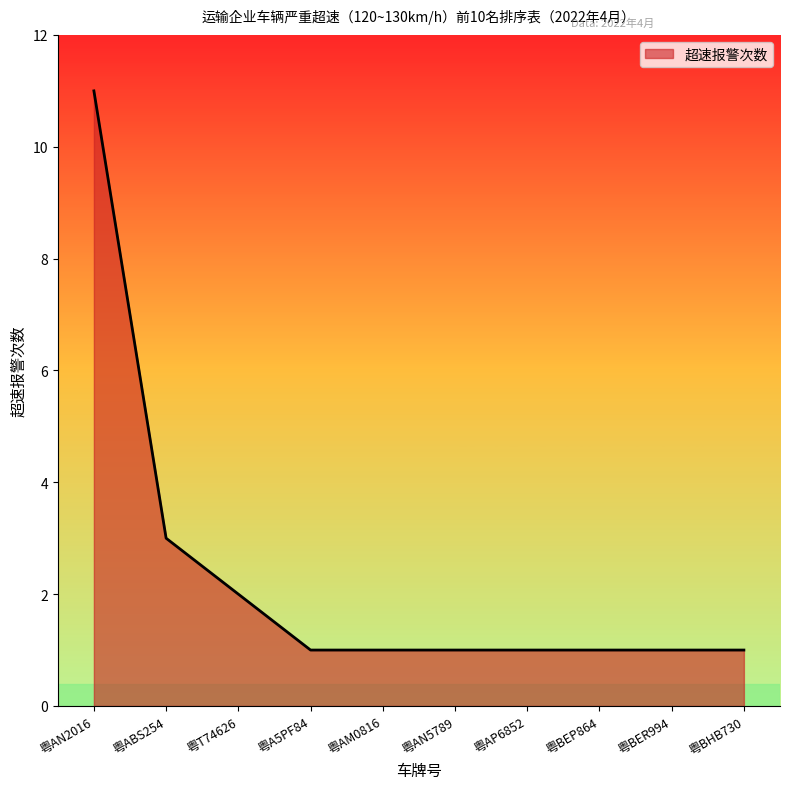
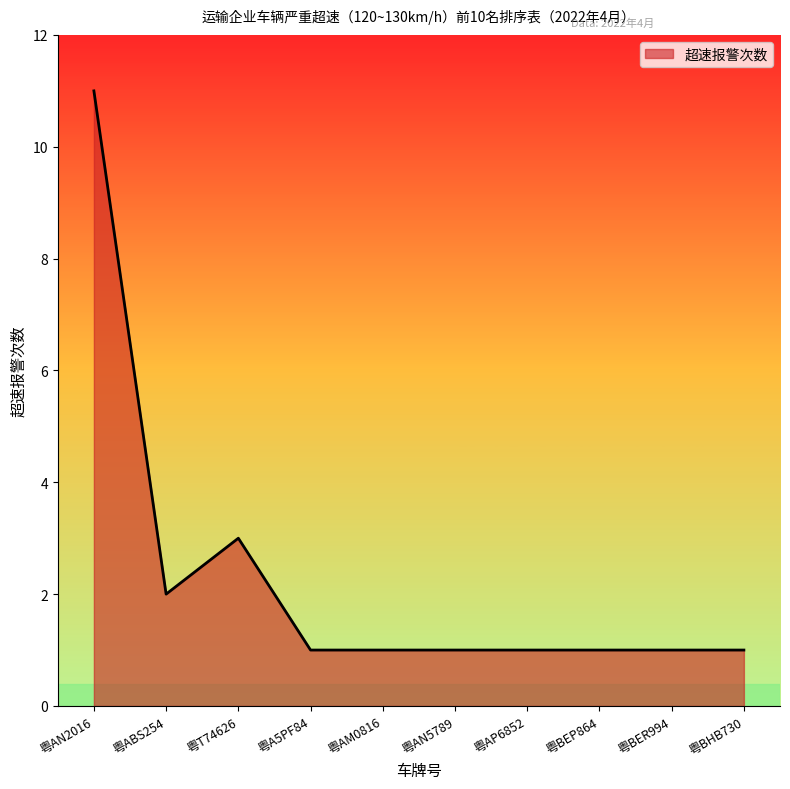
  {
    "粤AN2016": 11,
-   "粤ABS254": 3,
-   "粤T74626": 2,
+   "粤ABS254": 2,
+   "粤T74626": 3,
    "粤A5PF84": 1,
    "粤AM0816": 1,
    "粤AN5789": 1,
    "粤AP6852": 1,
    "粤BEP864": 1,
    "粤BER994": 1,
    "粤BHB730": 1
  }
